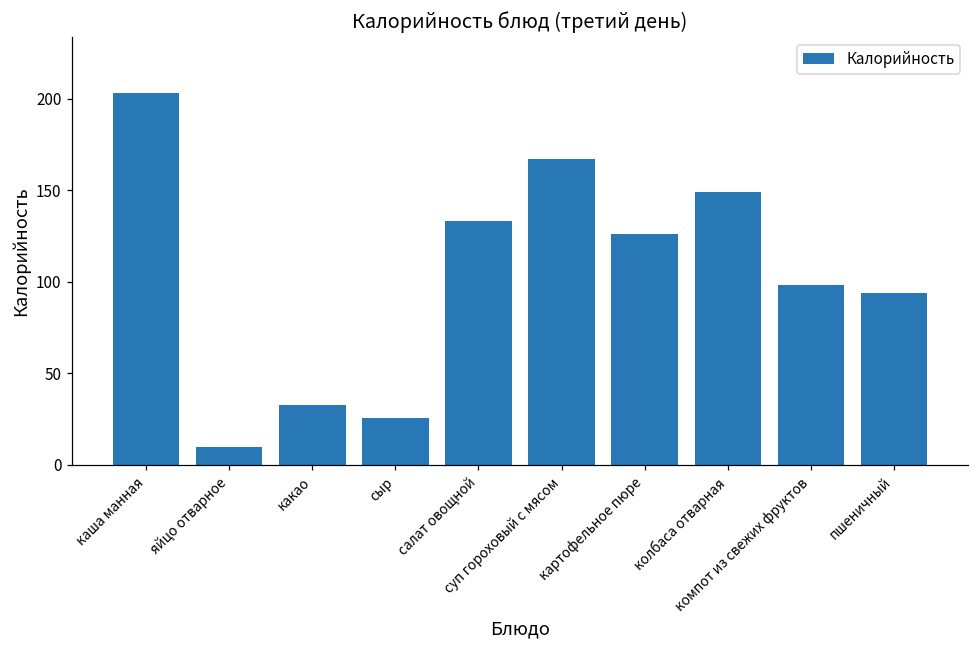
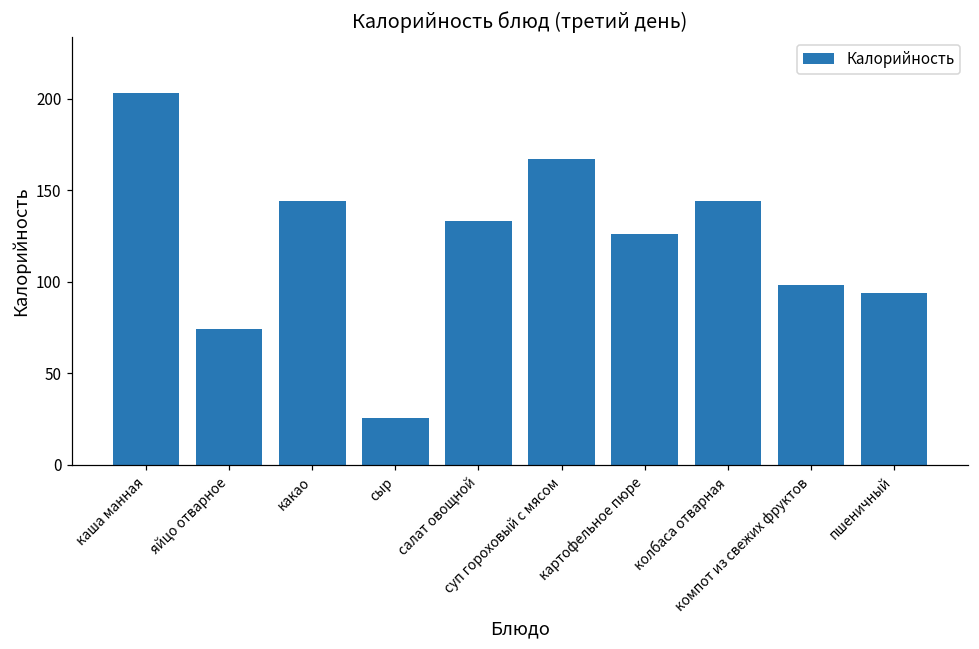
  {
    "каша манная": 203,
-   "яйцо отварное": 10,
-   "какао": 33,
+   "яйцо отварное": 74,
+   "какао": 144,
    "сыр": 25,
    "салат овощной": 133,
    "суп гороховый с мясом": 167,
    "картофельное пюре": 126,
-   "колбаса отварная": 149,
+   "колбаса отварная": 144,
    "компот из свежих фруктов": 98,
    "пшеничный": 94
  }
